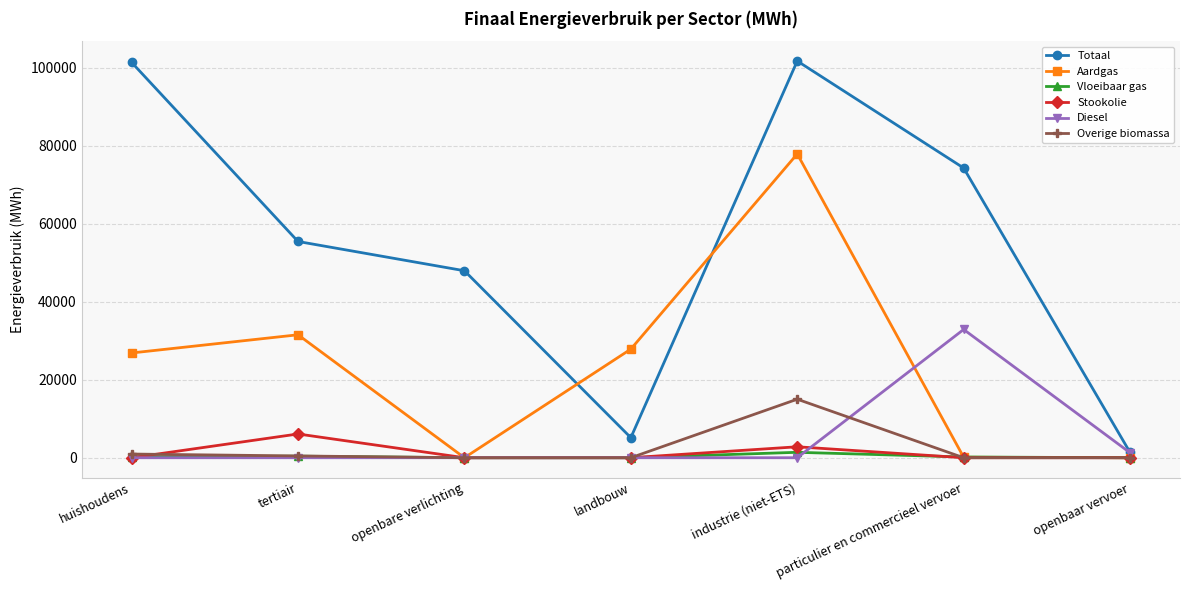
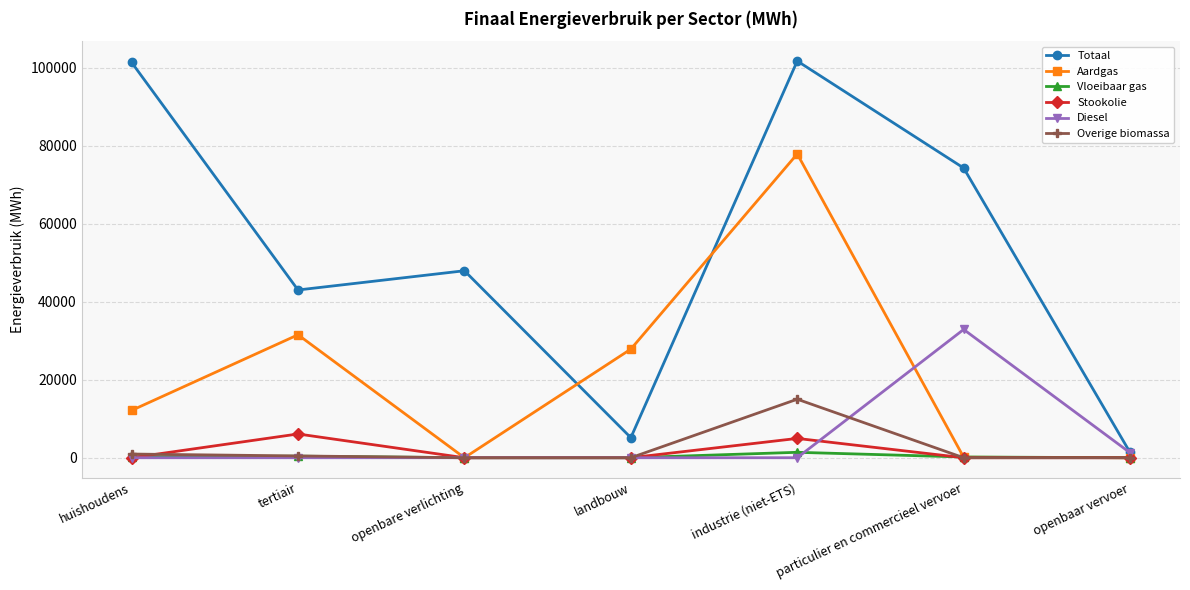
  {
    "Totaal": {
      "huishoudens": 101000,
-     "tertiair": 55000,
+     "tertiair": 43000,
      "openbare verlichting": 48000,
      "landbouw": 5000,
      "industrie (niet-ETS)": 102000,
      "particulier en commercieel vervoer": 74000
    },
    "Aardgas": {
-     "huishoudens": 27000,
+     "huishoudens": 12000,
      "tertiair": 32000,
      "landbouw": 28000,
      "industrie (niet-ETS)": 78000
    },
    "Vloeibaar gas": {
      "industrie (niet-ETS)": 1000
    },
    "Stookolie": {
      "tertiair": 6000,
-     "industrie (niet-ETS)": 3000
+     "industrie (niet-ETS)": 5000
    },
    "Diesel": {
      "industrie (niet-ETS)": 0,
      "particulier en commercieel vervoer": 33000
    },
    "Overige biomassa": {
      "huishoudens": 1000,
      "industrie (niet-ETS)": 15000
    }
  }
